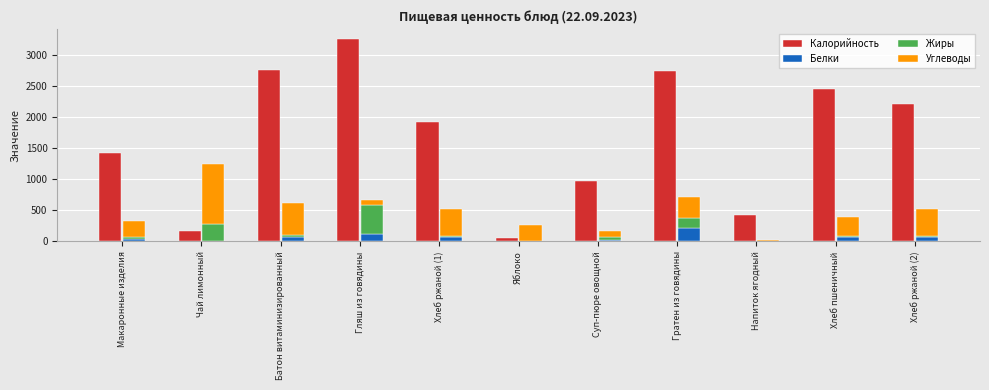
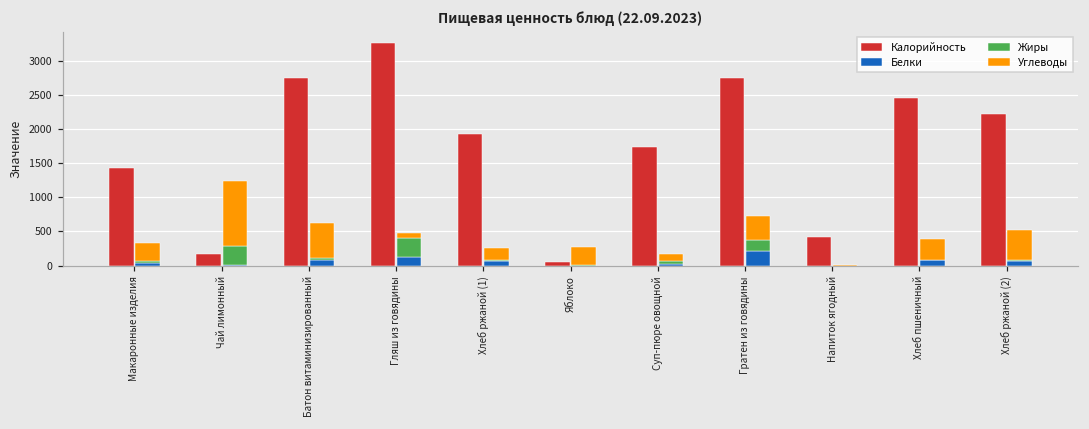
  {
    "Калорийность": {
      "Макаронные изделия": 1400,
      "Чай лимонный": 200,
      "Батон витаминизированный": 2800,
      "Гляш из говядины": 3300,
      "Хлеб ржаной (1)": 1900,
      "Яблоко": 0,
-     "Суп-пюре овощной": 1000,
+     "Суп-пюре овощной": 1700,
      "Гратен из говядины": 2700,
      "Напиток ягодный": 400,
      "Хлеб пшеничный": 2500,
      "Хлеб ржаной (2)": 2200
    },
    "Белки": {
      "Батон витаминизированный": 100,
      "Гляш из говядины": 100,
      "Хлеб ржаной (1)": 100,
      "Гратен из говядины": 200,
      "Хлеб пшеничный": 100,
      "Хлеб ржаной (2)": 100
    },
    "Жиры": {
      "Чай лимонный": 300,
-     "Гляш из говядины": 500,
+     "Гляш из говядины": 300,
      "Суп-пюре овощной": 100,
      "Гратен из говядины": 200,
      "Напиток ягодный": 0
    },
    "Углеводы": {
      "Макаронные изделия": 300,
      "Чай лимонный": 1000,
      "Батон витаминизированный": 500,
      "Гляш из говядины": 100,
-     "Хлеб ржаной (1)": 400,
+     "Хлеб ржаной (1)": 200,
      "Яблоко": 300,
      "Суп-пюре овощной": 100,
      "Гратен из говядины": 300,
      "Хлеб пшеничный": 300,
      "Хлеб ржаной (2)": 400
    }
  }
